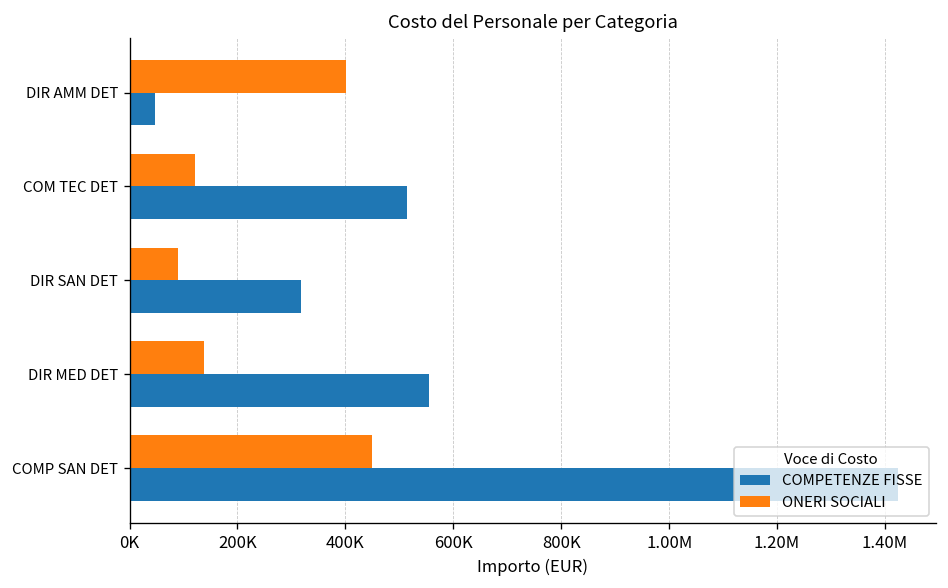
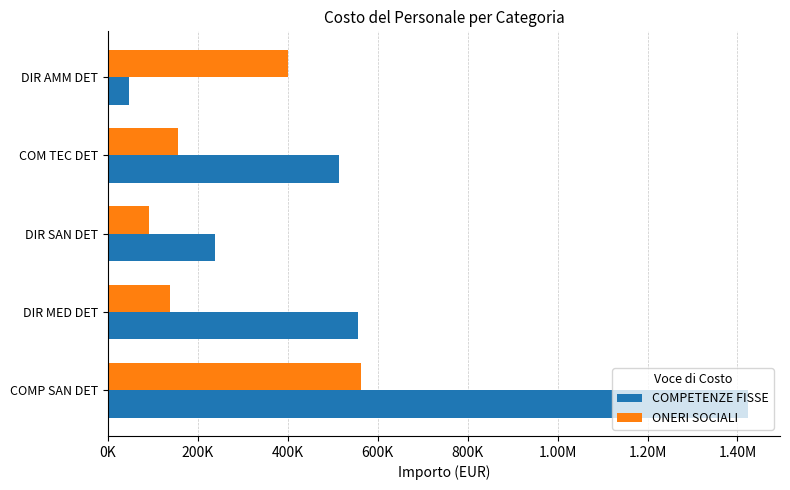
  {
    "COMPETENZE FISSE": {
      "DIR AMM DET": 50000,
      "COM TEC DET": 510000,
-     "DIR SAN DET": 320000,
+     "DIR SAN DET": 240000,
      "DIR MED DET": 550000
    },
    "ONERI SOCIALI": {
      "DIR AMM DET": 400000,
-     "COM TEC DET": 120000,
+     "COM TEC DET": 160000,
      "DIR SAN DET": 90000,
      "DIR MED DET": 140000,
-     "COMP SAN DET": 450000
+     "COMP SAN DET": 560000
    }
  }
